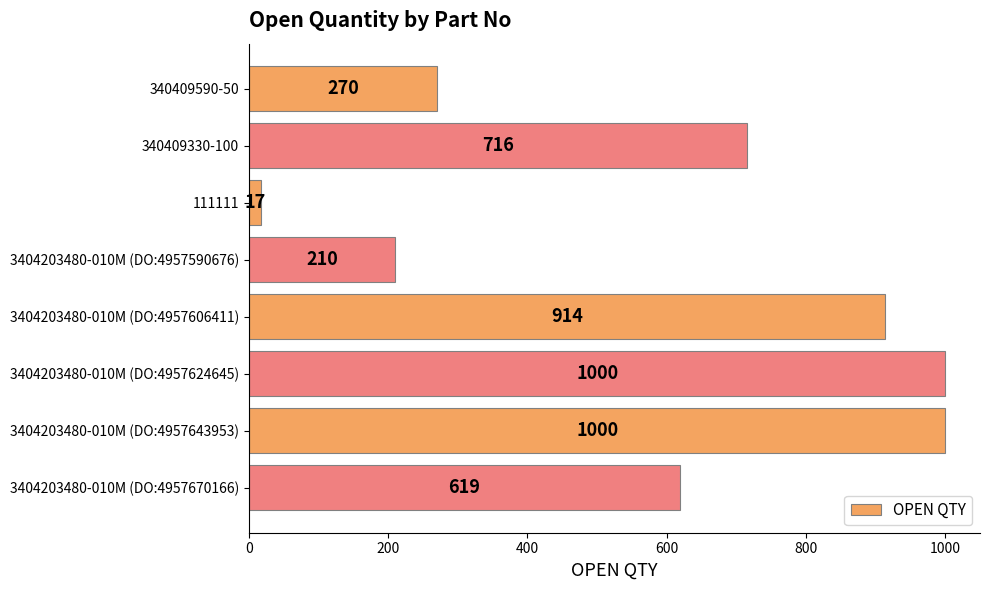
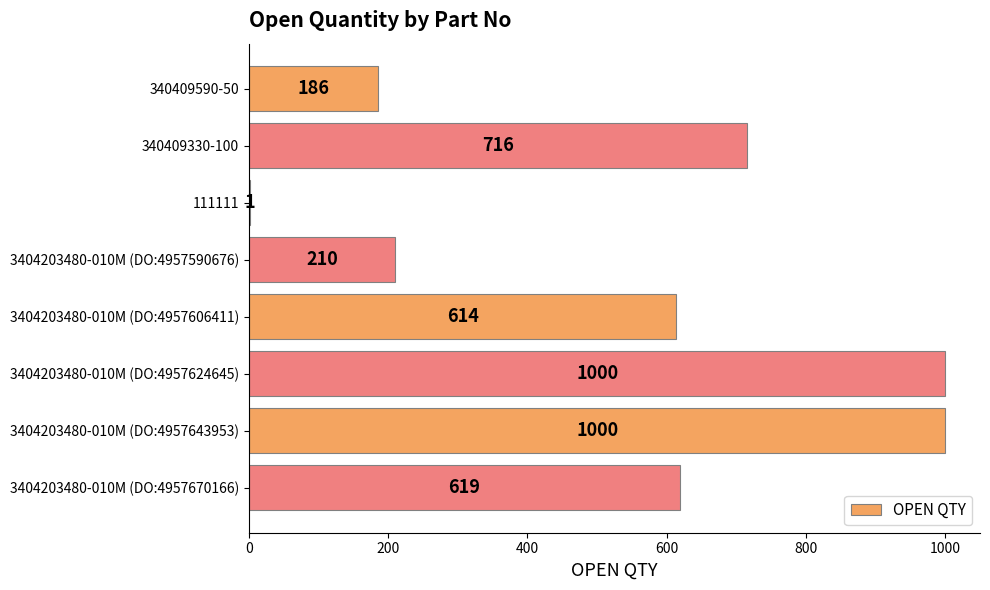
  {
-   "340409590-50": 270,
+   "340409590-50": 186,
    "340409330-100": 716,
-   "111111": 17,
+   "111111": 1,
    "3404203480-010M (DO:4957590676)": 210,
-   "3404203480-010M (DO:4957606411)": 914,
+   "3404203480-010M (DO:4957606411)": 614,
    "3404203480-010M (DO:4957624645)": 1000,
    "3404203480-010M (DO:4957643953)": 1000,
    "3404203480-010M (DO:4957670166)": 619
  }
